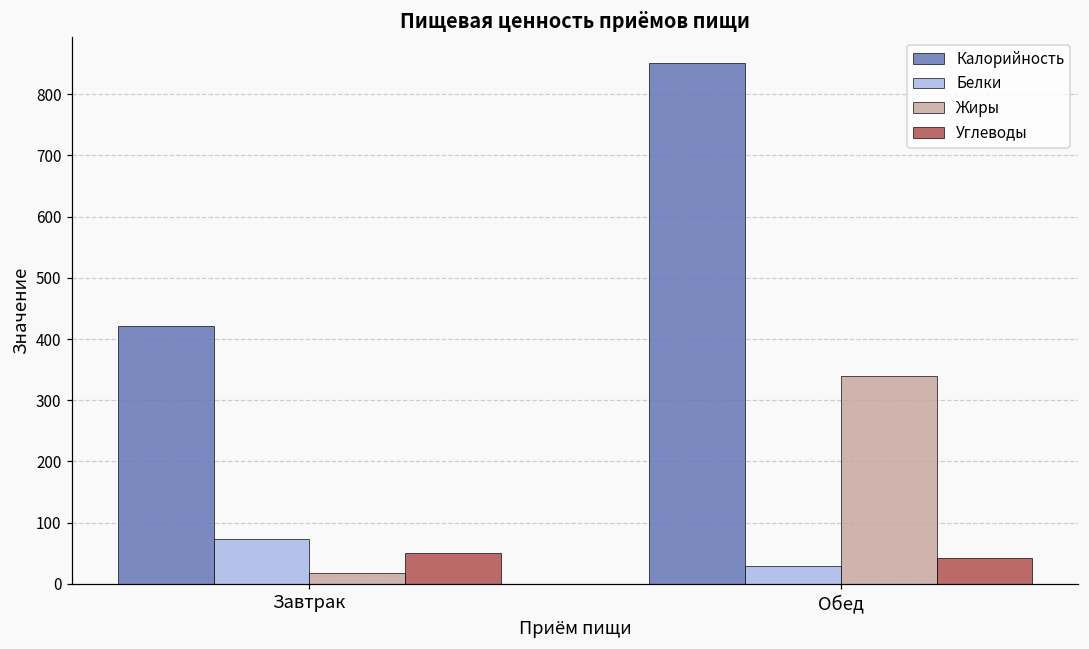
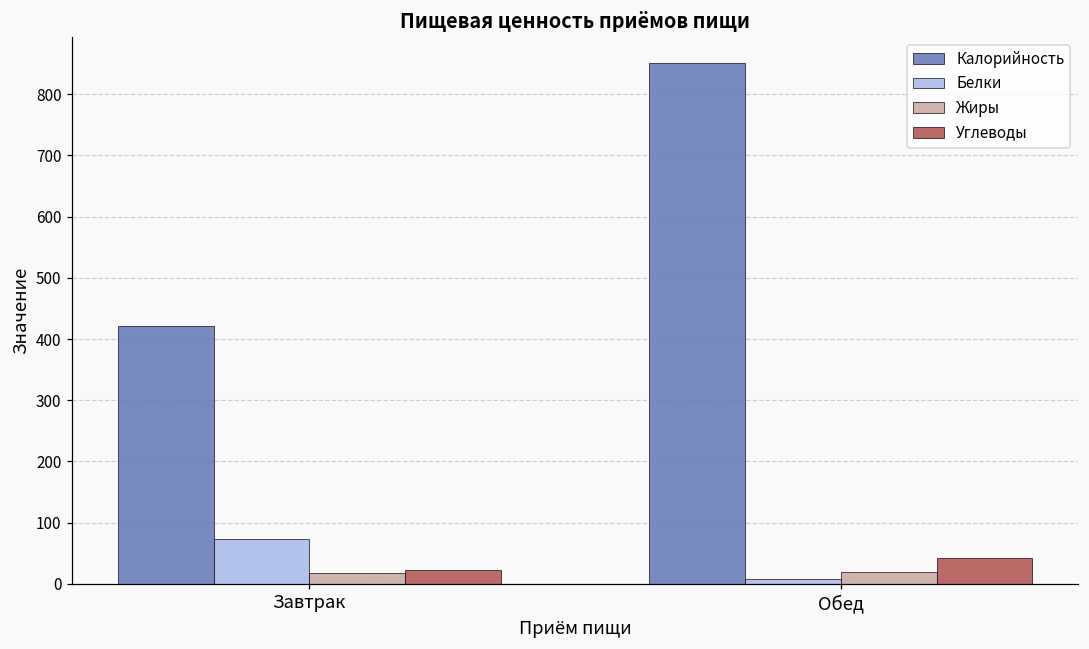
  {
    "Калорийность": {
      "Завтрак": 420,
      "Обед": 850
    },
    "Белки": {
      "Завтрак": 70,
-     "Обед": 30
+     "Обед": 10
    },
    "Жиры": {
      "Завтрак": 20,
-     "Обед": 340
+     "Обед": 20
    },
    "Углеводы": {
-     "Завтрак": 50,
+     "Завтрак": 20,
      "Обед": 40
    }
  }
